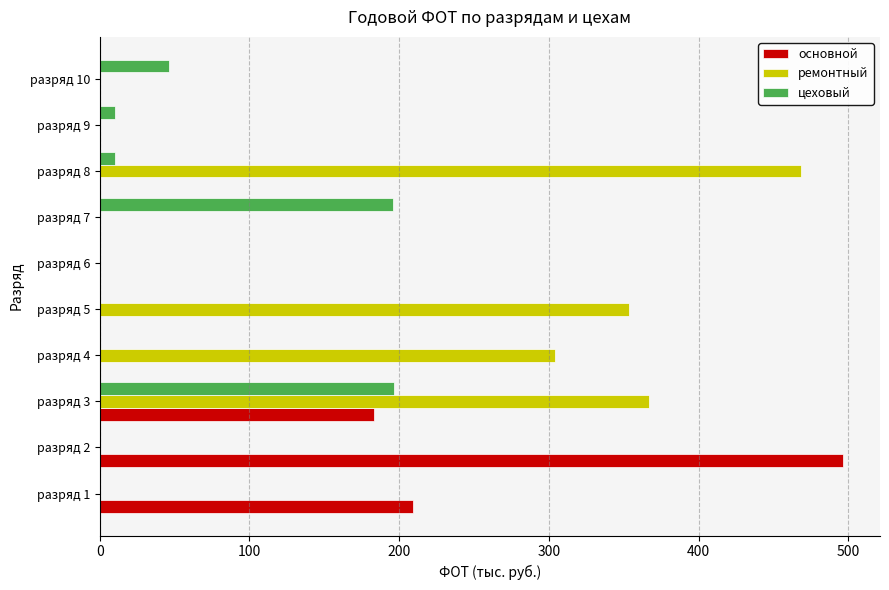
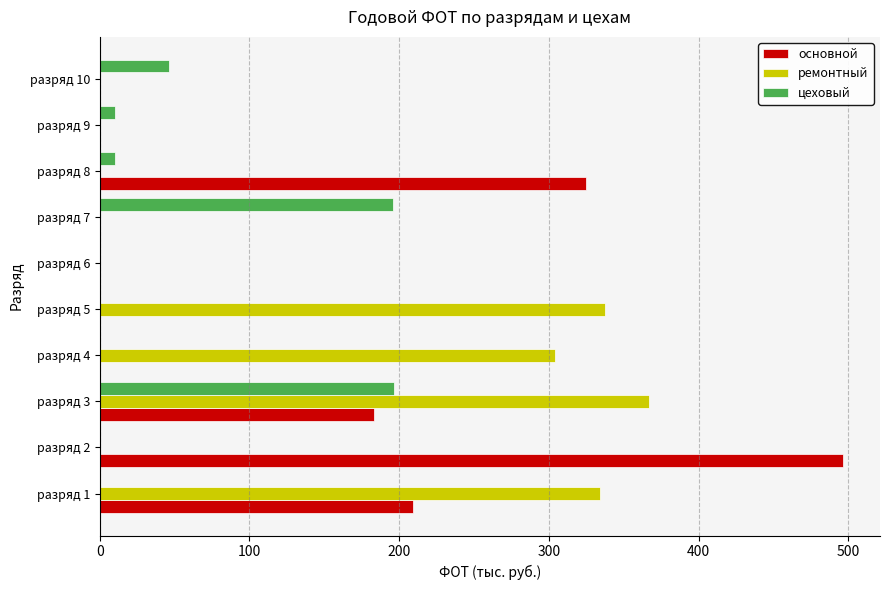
  {
    "основной": {
      "разряд 10": 0,
      "разряд 9": 0,
-     "разряд 8": 0,
+     "разряд 8": 325,
      "разряд 7": 0,
      "разряд 6": 0,
      "разряд 5": 0,
      "разряд 4": 0,
      "разряд 3": 183,
      "разряд 2": 496,
      "разряд 1": 209
    },
    "ремонтный": {
      "разряд 10": 0,
      "разряд 9": 0,
-     "разряд 8": 468,
+     "разряд 8": 0,
      "разряд 7": 0,
      "разряд 6": 0,
-     "разряд 5": 353,
+     "разряд 5": 338,
      "разряд 4": 304,
      "разряд 3": 367,
      "разряд 2": 0,
-     "разряд 1": 0
+     "разряд 1": 334
    },
    "цеховый": {
      "разряд 10": 46,
      "разряд 9": 10,
      "разряд 8": 10,
      "разряд 7": 196,
      "разряд 6": 0,
      "разряд 5": 0,
      "разряд 4": 0,
      "разряд 3": 196,
      "разряд 2": 0,
      "разряд 1": 0
    }
  }
